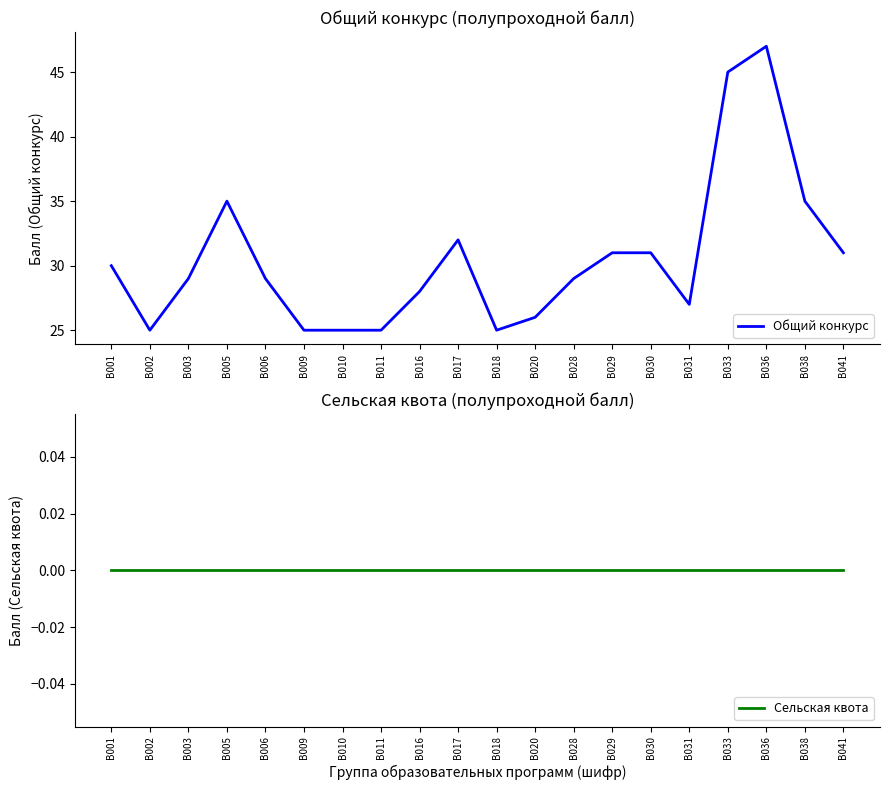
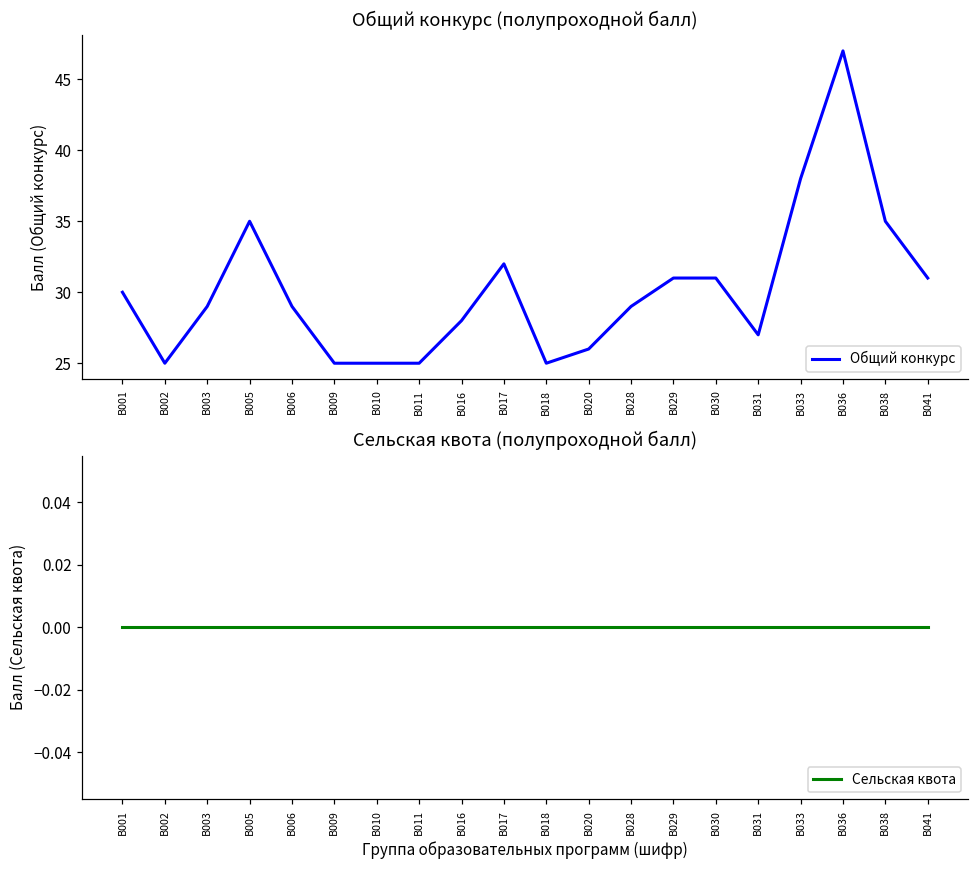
  {
    "Общий конкурс (полупроходной балл)": {
      "B001": 30,
      "B002": 25,
      "B003": 29,
      "B005": 35,
      "B006": 29,
      "B009": 25,
      "B010": 25,
      "B011": 25,
      "B016": 28,
      "B017": 32,
      "B018": 25,
      "B020": 26,
      "B028": 29,
      "B029": 31,
      "B030": 31,
      "B031": 27,
-     "B033": 45,
+     "B033": 38,
      "B036": 47,
      "B038": 35,
      "B041": 31
    },
    "Сельская квота (полупроходной балл)": {
      "B001": 0.000,
      "B002": 0.000,
      "B003": 0.000,
      "B005": 0.000,
      "B006": 0.000,
      "B009": 0.000,
      "B010": 0.000,
      "B011": 0.000,
      "B016": 0.000,
      "B017": 0.000,
      "B018": 0.000,
      "B020": 0.000,
      "B028": 0.000,
      "B029": 0.000,
      "B030": 0.000,
      "B031": 0.000,
      "B033": 0.000,
      "B036": 0.000,
      "B038": 0.000,
      "B041": 0.000
    }
  }
